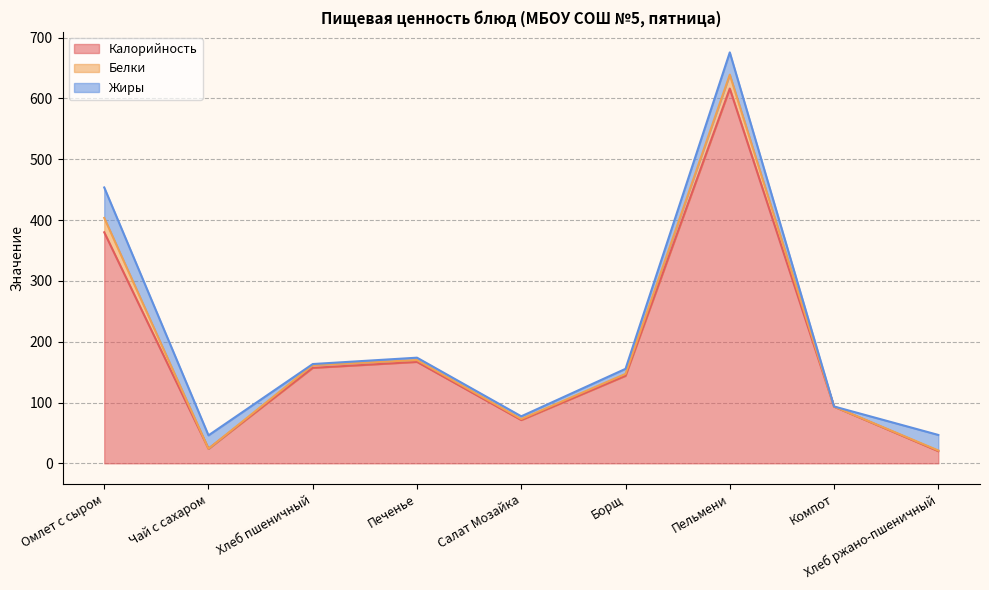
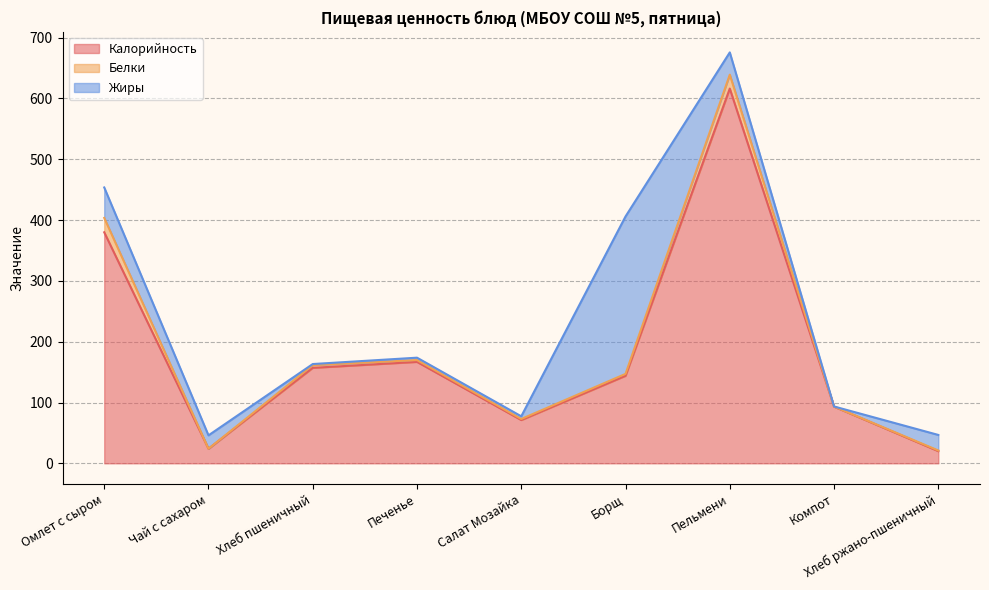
  {
    "Жиры": {
      "Омлет с сыром": 50,
      "Чай с сахаром": 20,
      "Салат Мозайка": 0,
-     "Борщ": 10,
+     "Борщ": 260,
      "Пельмени": 40,
      "Хлеб ржано-пшеничный": 30
    }
  }
